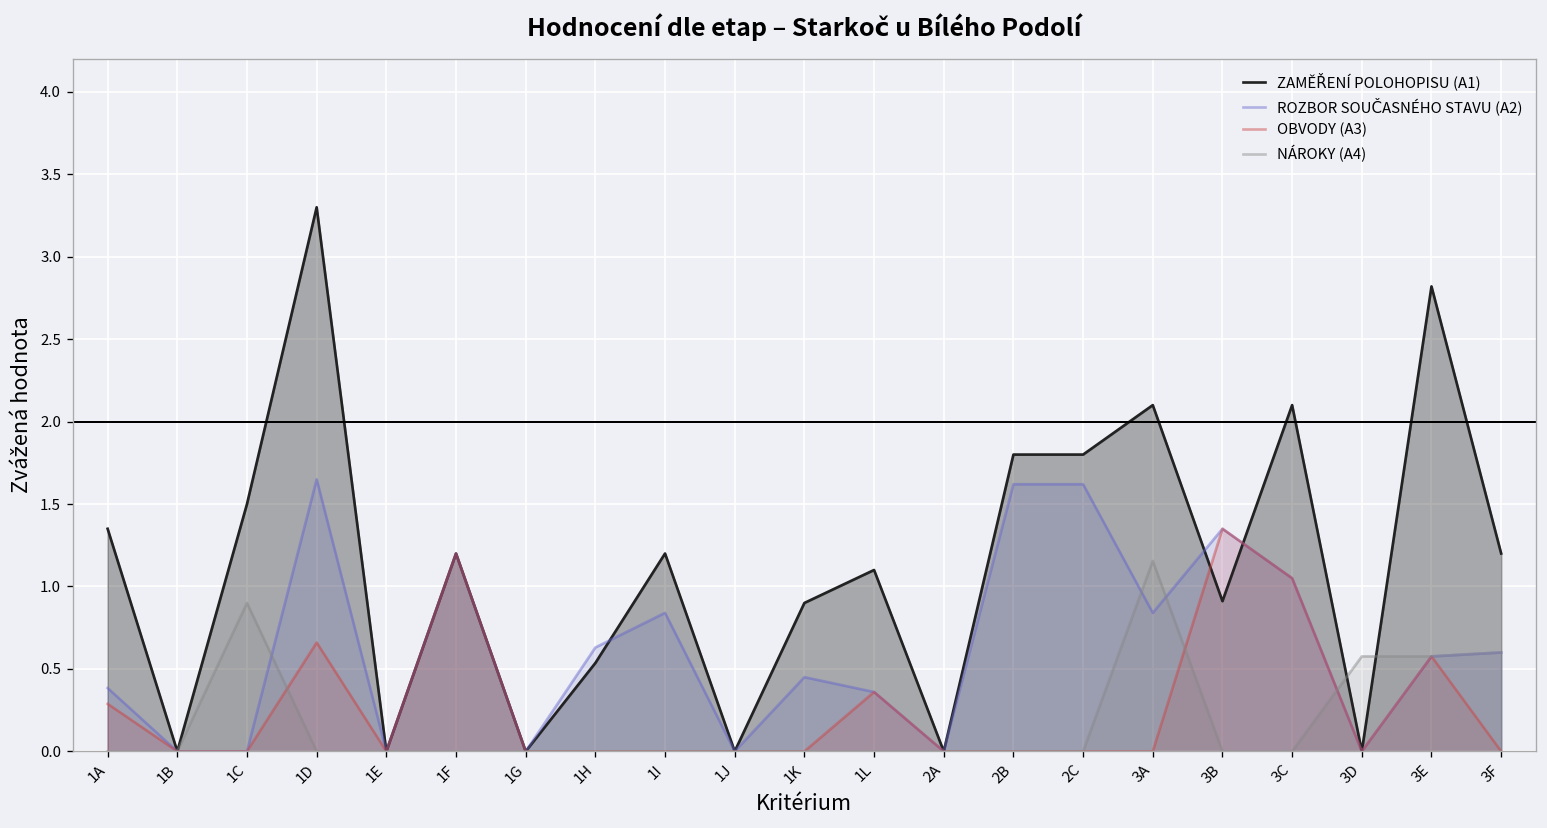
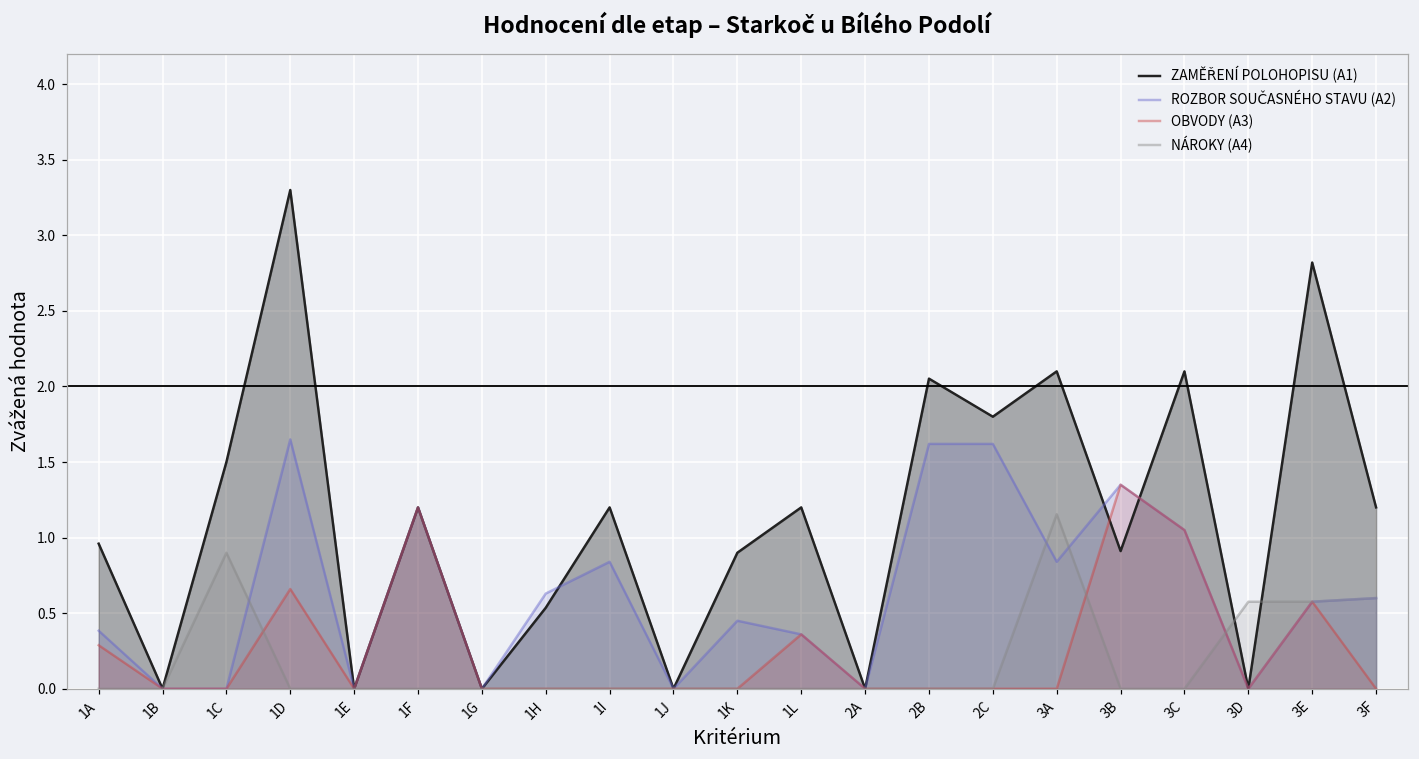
  {
    "ZAMĚŘENÍ POLOHOPISU (A1)": {
-     "1A": 1.35,
+     "1A": 0.96,
      "1C": 1.50,
      "1D": 3.30,
      "1H": 0.54,
      "1I": 1.20,
      "1K": 0.90,
-     "1L": 1.1,
-     "2B": 1.80,
+     "1L": 1.2,
+     "2B": 2.05,
      "2C": 1.80,
      "3A": 2.10,
      "3B": 0.91,
      "3C": 2.10,
      "3E": 2.82,
      "3F": 1.20
    },
    "OBVODY (A3)": {
      "1A": 0.29,
      "1D": 0.66,
      "3A": 0.00,
      "3F": 0.00
    }
  }
